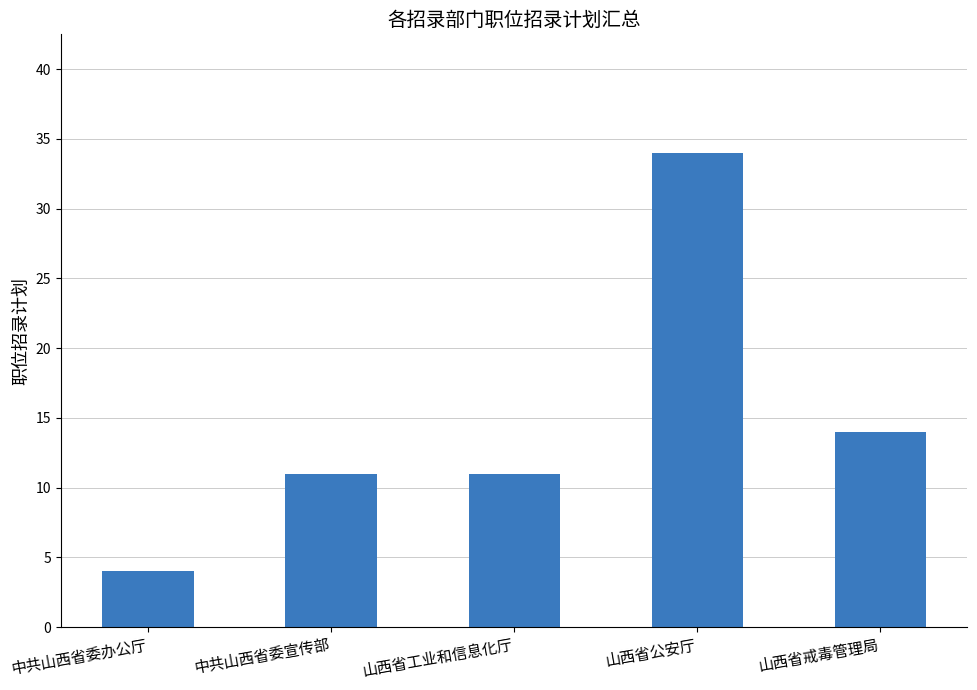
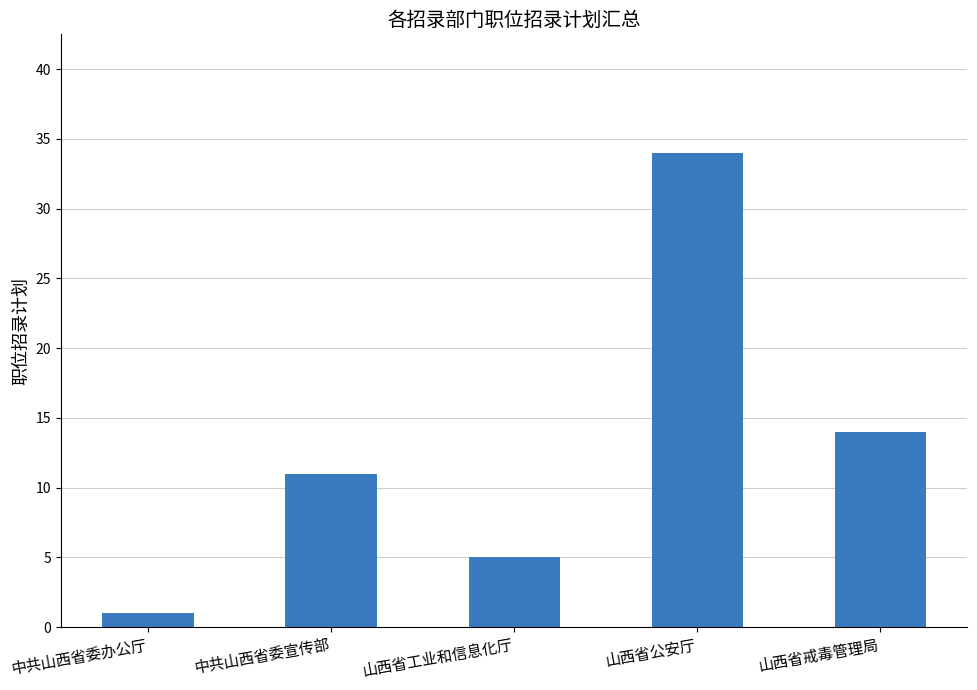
  {
-   "中共山西省委办公厅": 4,
+   "中共山西省委办公厅": 1,
    "中共山西省委宣传部": 11,
-   "山西省工业和信息化厅": 11,
+   "山西省工业和信息化厅": 5,
    "山西省公安厅": 34,
    "山西省戒毒管理局": 14
  }
